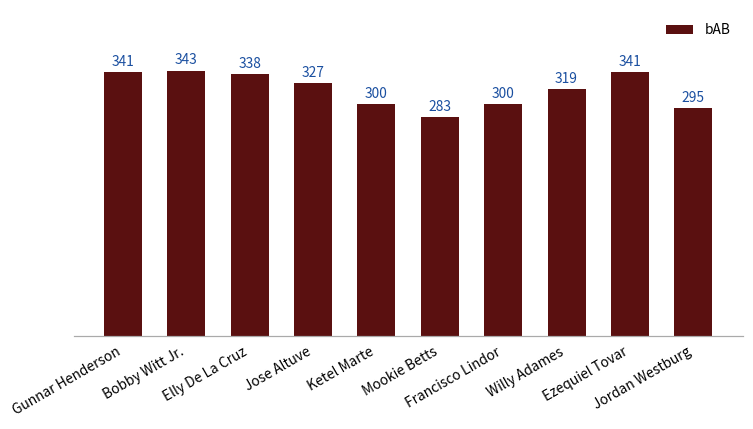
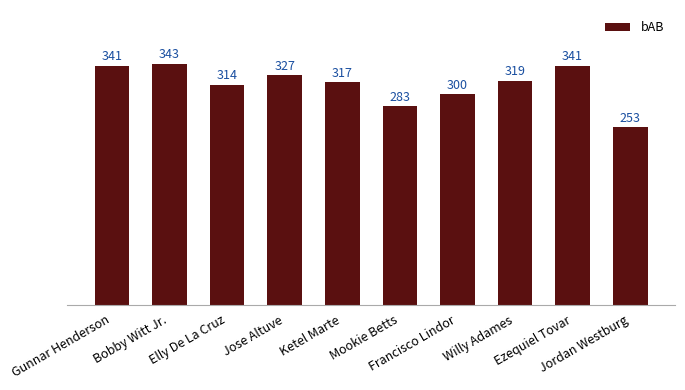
  {
    "Gunnar Henderson": 341,
    "Bobby Witt Jr.": 343,
-   "Elly De La Cruz": 338,
+   "Elly De La Cruz": 314,
    "Jose Altuve": 327,
-   "Ketel Marte": 300,
+   "Ketel Marte": 317,
    "Mookie Betts": 283,
    "Francisco Lindor": 300,
    "Willy Adames": 319,
    "Ezequiel Tovar": 341,
-   "Jordan Westburg": 295
+   "Jordan Westburg": 253
  }
